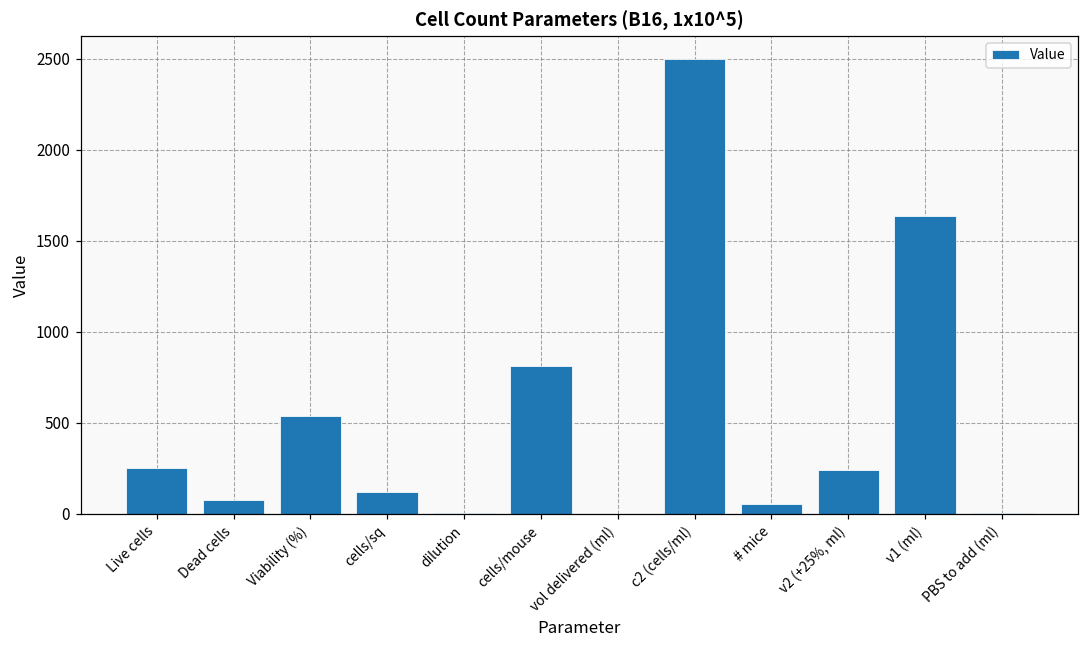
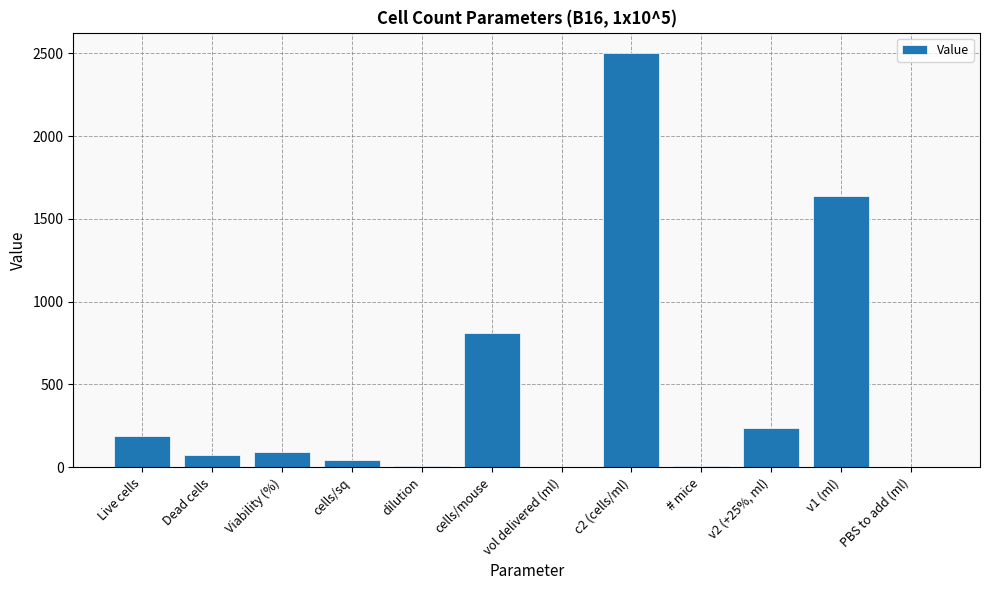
  {
-   "Live cells": 250,
+   "Live cells": 190,
    "Dead cells": 80,
-   "Viability (%)": 540,
-   "cells/sq": 120,
+   "Viability (%)": 90,
+   "cells/sq": 50,
    "cells/mouse": 810,
    "c2 (cells/ml)": 2500,
-   "# mice": 60,
+   "# mice": 10,
    "v2 (+25%, ml)": 240,
    "v1 (ml)": 1640
  }
